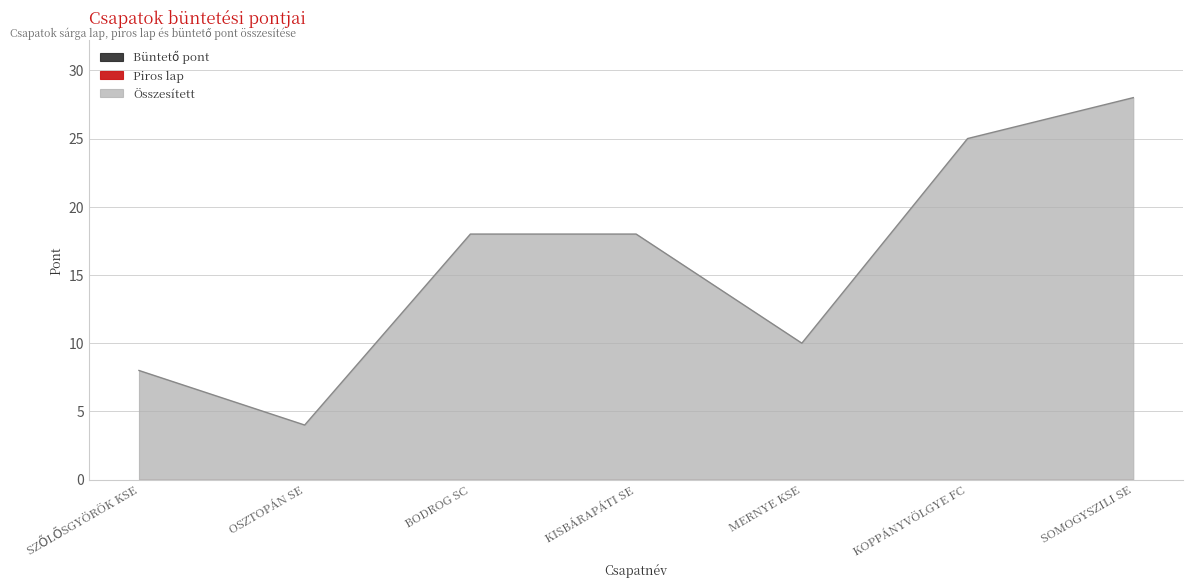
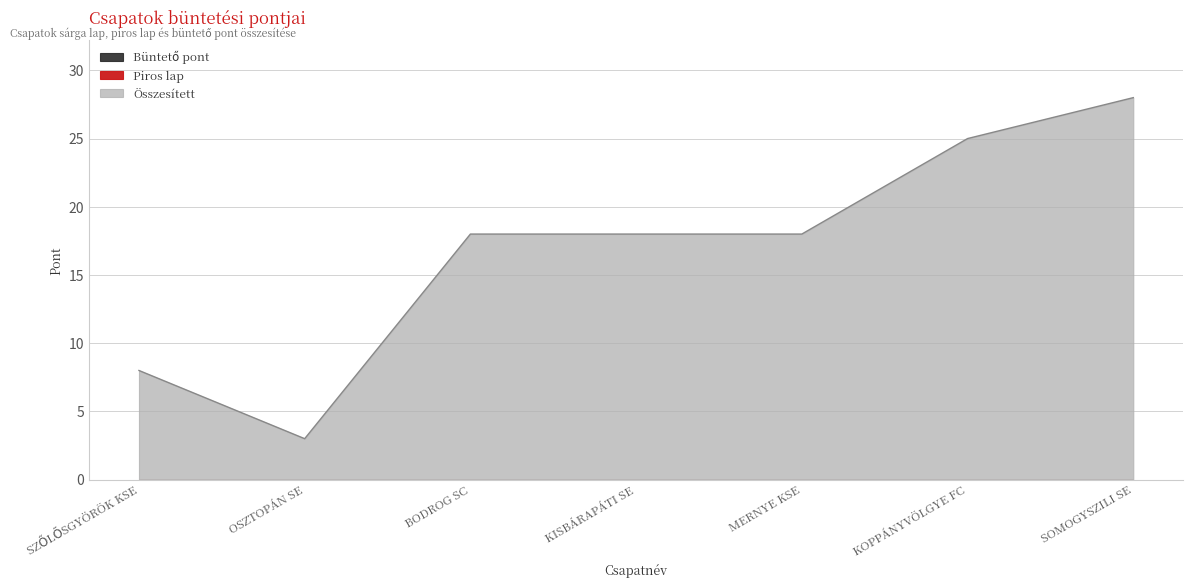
  {
    "Piros lap": {
      "SZŐLŐSGYÖRÖK KSE": 0,
      "OSZTOPÁN SE": 0,
      "BODROG SC": 0,
      "KISBÁRAPÁTI SE": 0,
      "MERNYE KSE": 0,
      "KOPPÁNYVÖLGYE FC": 0,
      "SOMOGYSZILI SE": 0
    },
    "Összesített": {
      "SZŐLŐSGYÖRÖK KSE": 8,
-     "OSZTOPÁN SE": 4,
+     "OSZTOPÁN SE": 3,
      "BODROG SC": 18,
      "KISBÁRAPÁTI SE": 18,
-     "MERNYE KSE": 10,
+     "MERNYE KSE": 18,
      "KOPPÁNYVÖLGYE FC": 25,
      "SOMOGYSZILI SE": 28
    }
  }
